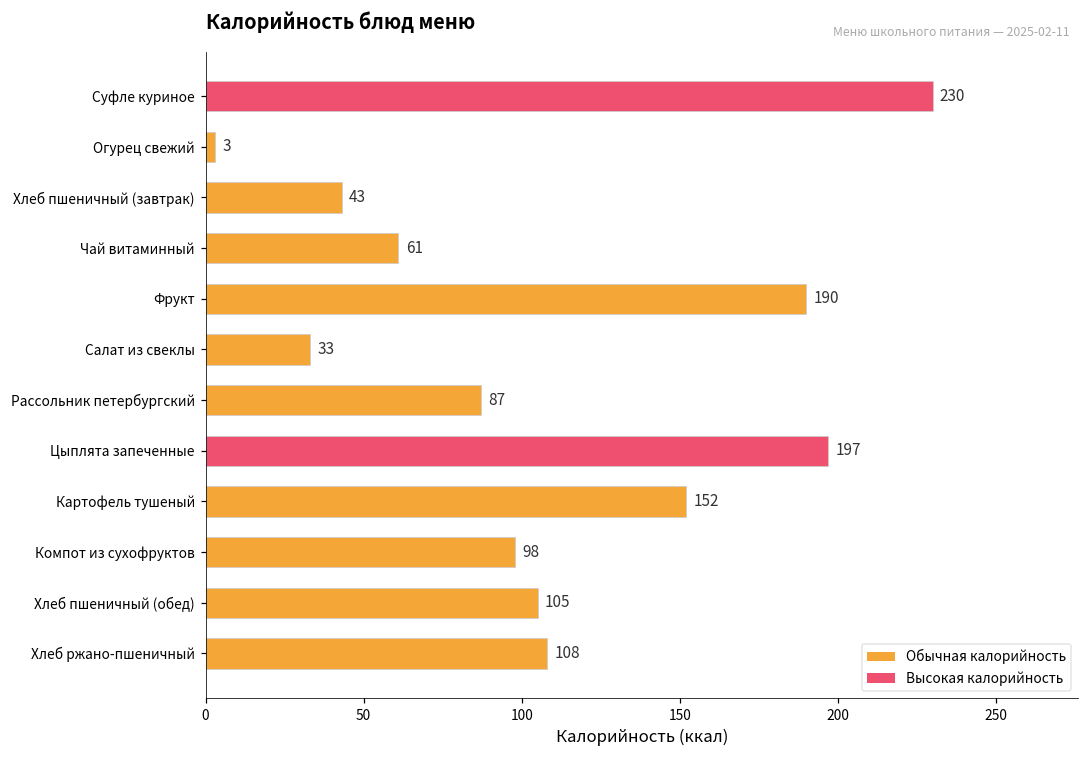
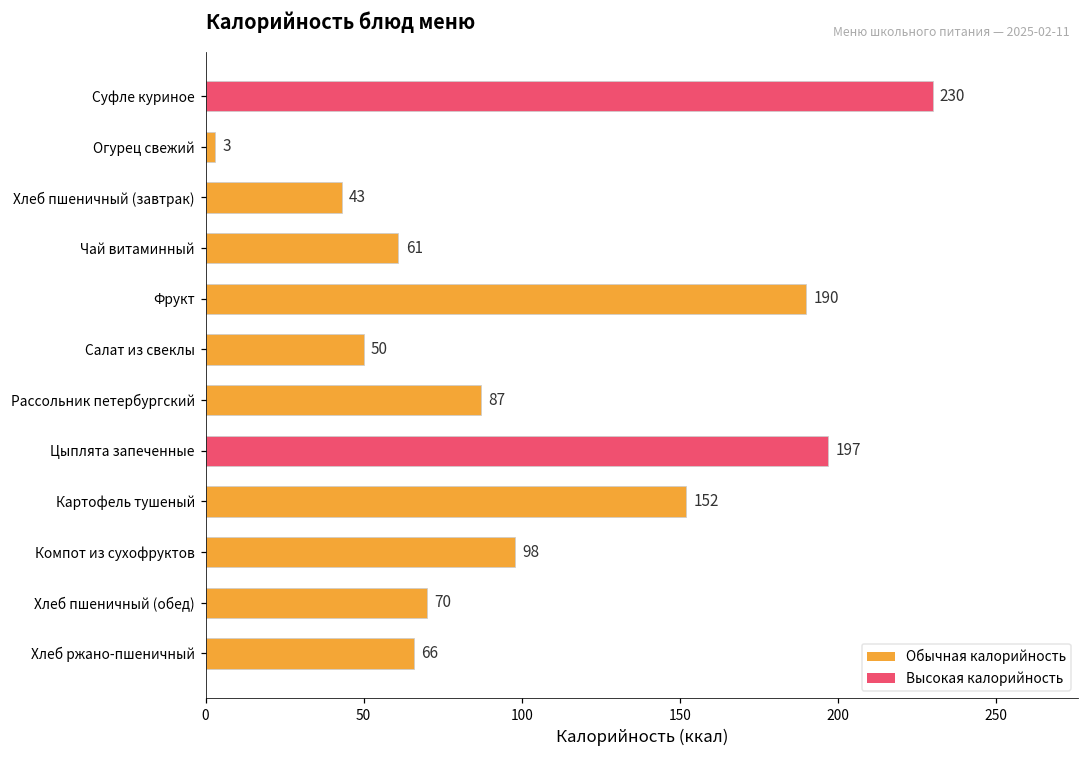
  {
    "Суфле куриное": 230,
    "Огурец свежий": 3,
    "Хлеб пшеничный (завтрак)": 43,
    "Чай витаминный": 61,
    "Фрукт": 190,
-   "Салат из свеклы": 33,
+   "Салат из свеклы": 50,
    "Рассольник петербургский": 87,
    "Цыплята запеченные": 197,
    "Картофель тушеный": 152,
    "Компот из сухофруктов": 98,
-   "Хлеб пшеничный (обед)": 105,
-   "Хлеб ржано-пшеничный": 108
+   "Хлеб пшеничный (обед)": 70,
+   "Хлеб ржано-пшеничный": 66
  }
